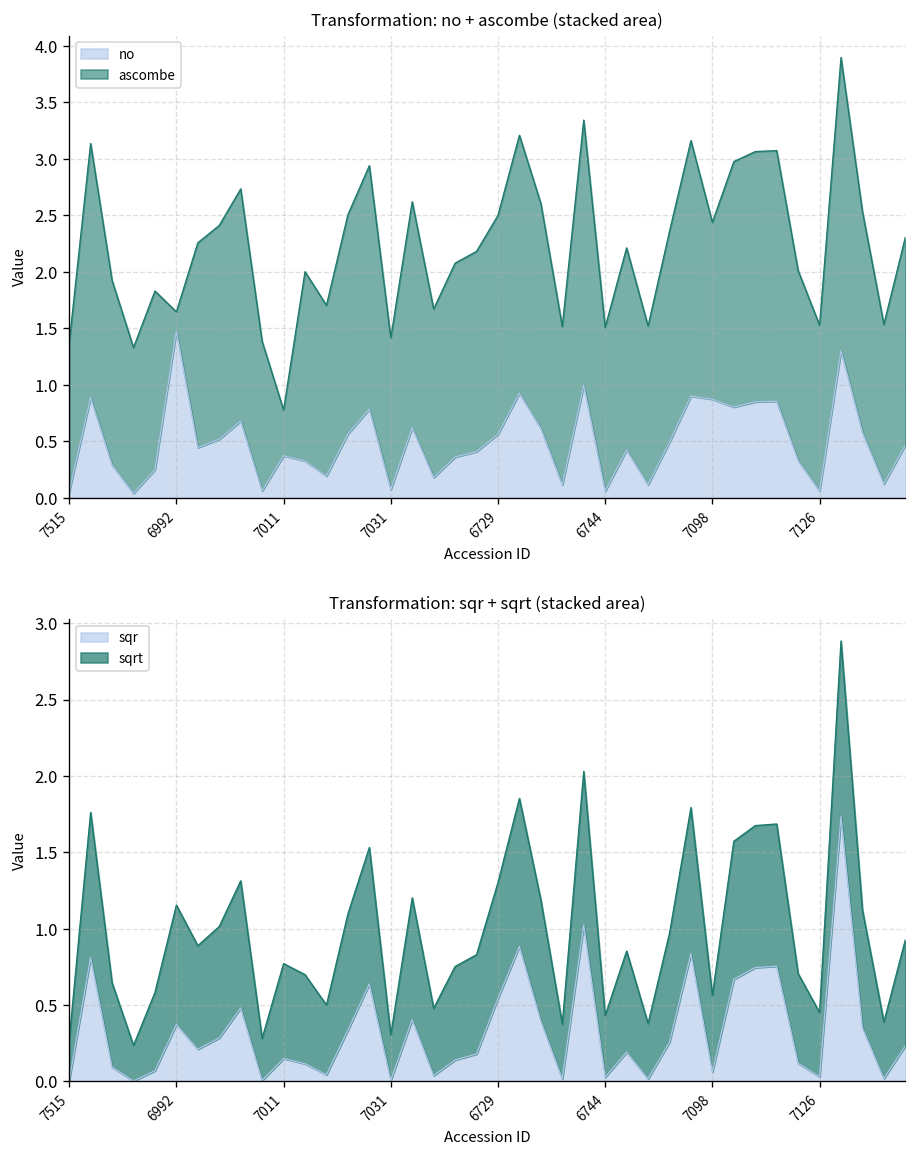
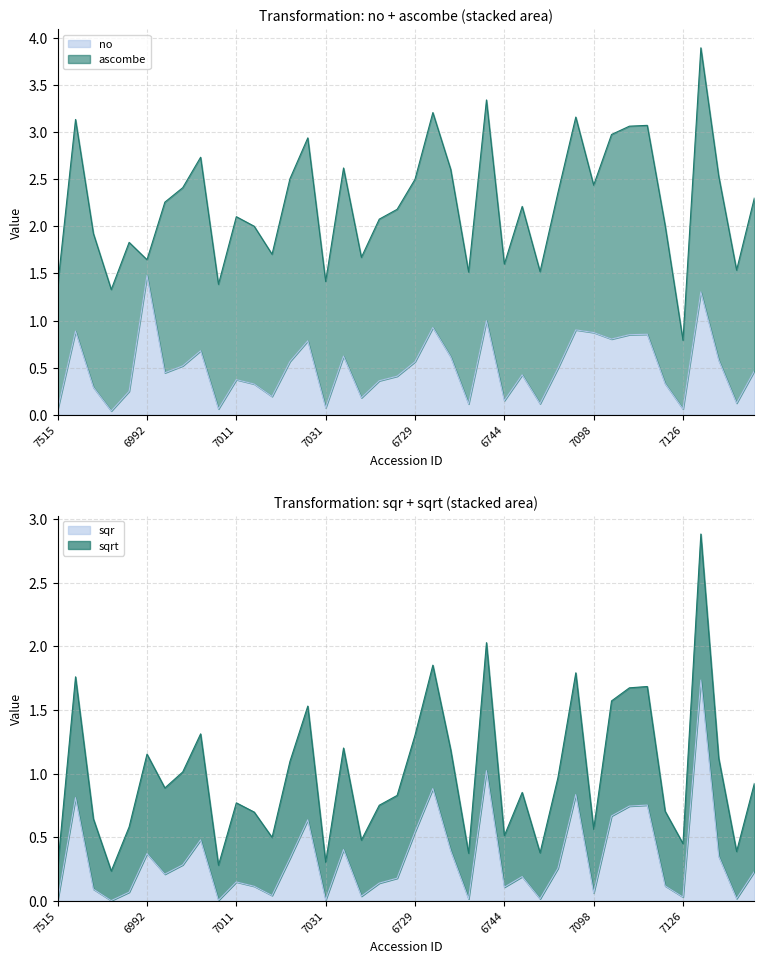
  {
    "Transformation: no + ascombe (stacked area)": {
      "no": {
        "7515": 0.1,
        "6992": 1.5,
        "7011": 0.4,
        "7031": 0.1,
        "6729": 0.6,
-       "6744": 0.06,
+       "6744": 0.15,
        "7098": 0.9,
        "7126": 0.1
      },
      "ascombe": {
        "7515": 1.3,
        "6992": 0.2,
-       "7011": 0.4,
+       "7011": 1.7,
        "7031": 1.3,
        "6729": 1.9,
        "6744": 1.4,
        "7098": 1.6,
-       "7126": 1.5
+       "7126": 0.7
      }
    },
    "Transformation: sqr + sqrt (stacked area)": {
      "sqr": {
        "7515": 0.00,
        "6992": 0.37,
        "7011": 0.15,
        "7031": 0.01,
        "6729": 0.54,
-       "6744": 0.03,
+       "6744": 0.11,
        "7098": 0.06,
        "7126": 0.03
      },
      "sqrt": {
        "7515": 0.26,
        "6992": 0.78,
        "7011": 0.62,
        "7031": 0.30,
        "6729": 0.76,
        "6744": 0.40,
        "7098": 0.50,
        "7126": 0.42
      }
    }
  }
